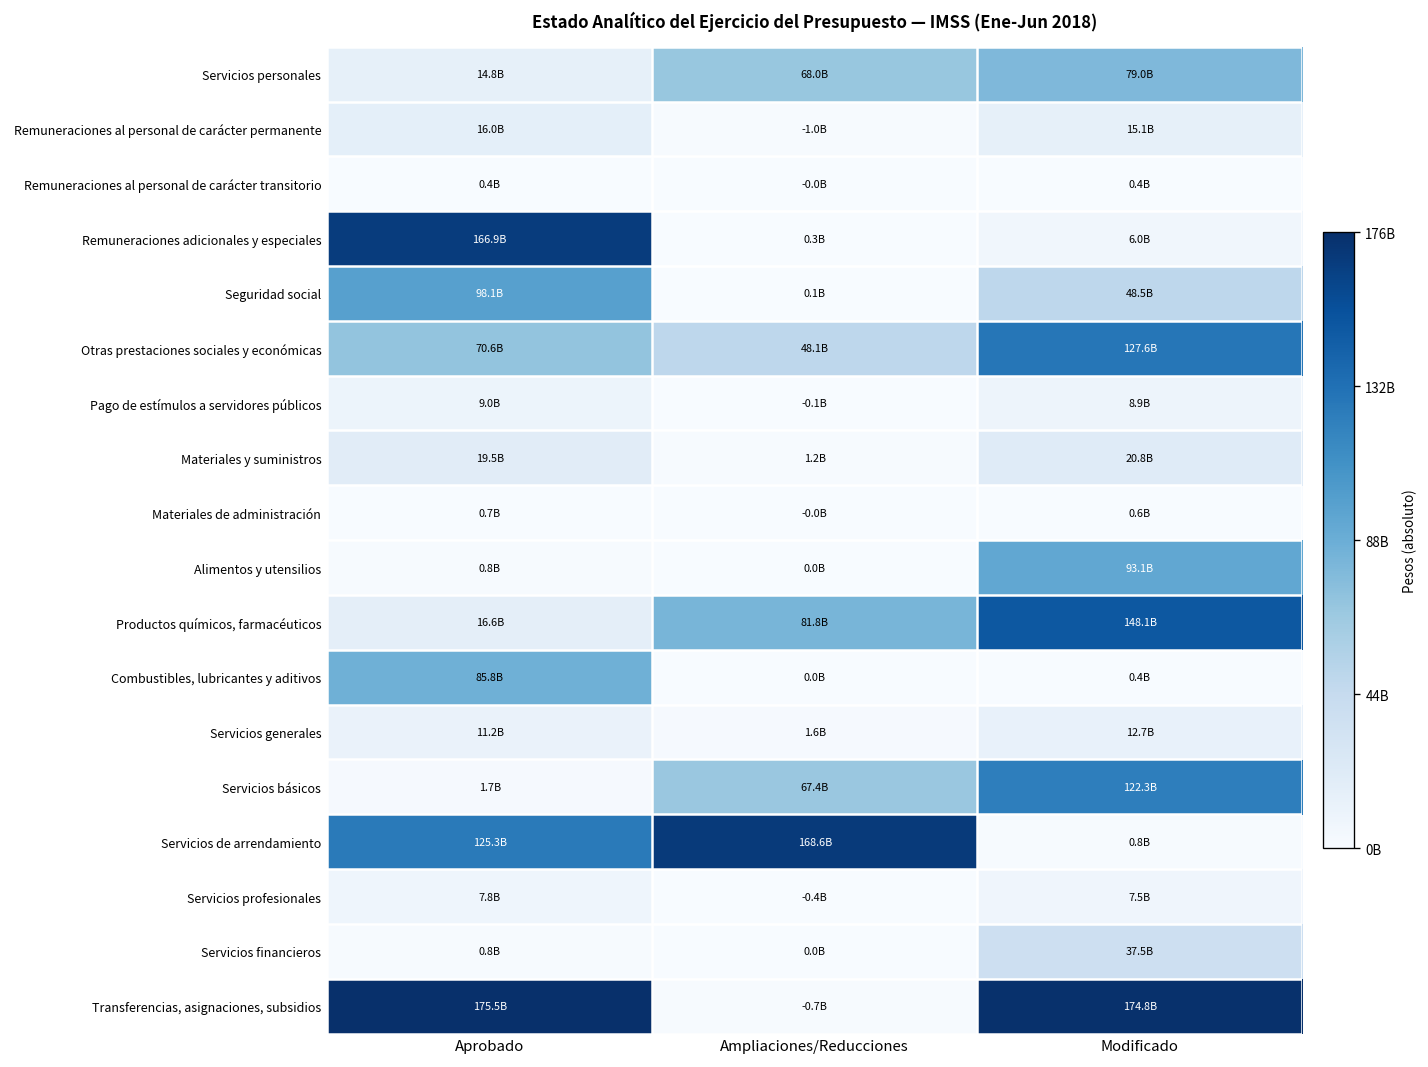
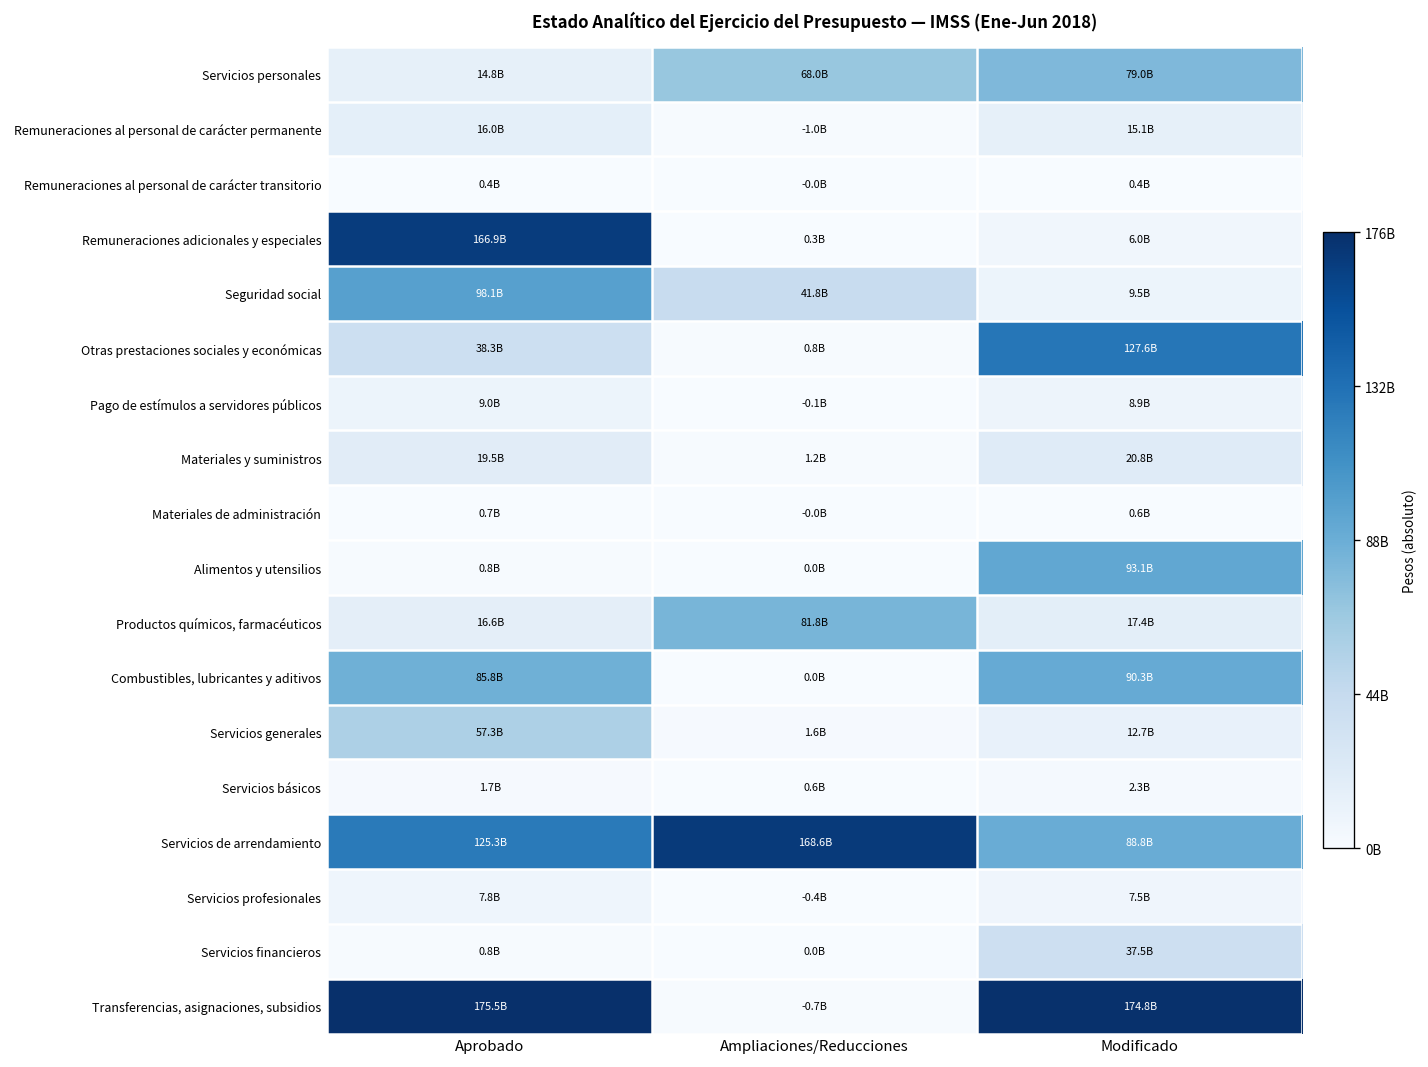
  {
    "Servicios personales": {
      "Aprobado": "14.8B",
      "Ampliaciones/Reducciones": "68.0B",
      "Modificado": "79.0B"
    },
    "Remuneraciones al personal de carácter permanente": {
      "Aprobado": "16.0B",
      "Ampliaciones/Reducciones": "-1.0B",
      "Modificado": "15.1B"
    },
    "Remuneraciones al personal de carácter transitorio": {
      "Aprobado": "0.4B",
      "Ampliaciones/Reducciones": "-0.0B",
      "Modificado": "0.4B"
    },
    "Remuneraciones adicionales y especiales": {
      "Aprobado": "166.9B",
      "Ampliaciones/Reducciones": "0.3B",
      "Modificado": "6.0B"
    },
    "Seguridad social": {
      "Aprobado": "98.1B",
-     "Ampliaciones/Reducciones": "0.1B",
-     "Modificado": "48.5B"
+     "Ampliaciones/Reducciones": "41.8B",
+     "Modificado": "9.5B"
    },
    "Otras prestaciones sociales y económicas": {
-     "Aprobado": "70.6B",
-     "Ampliaciones/Reducciones": "48.1B",
+     "Aprobado": "38.3B",
+     "Ampliaciones/Reducciones": "0.8B",
      "Modificado": "127.6B"
    },
    "Pago de estímulos a servidores públicos": {
      "Aprobado": "9.0B",
      "Ampliaciones/Reducciones": "-0.1B",
      "Modificado": "8.9B"
    },
    "Materiales y suministros": {
      "Aprobado": "19.5B",
      "Ampliaciones/Reducciones": "1.2B",
      "Modificado": "20.8B"
    },
    "Materiales de administración": {
      "Aprobado": "0.7B",
      "Ampliaciones/Reducciones": "-0.0B",
      "Modificado": "0.6B"
    },
    "Alimentos y utensilios": {
      "Aprobado": "0.8B",
      "Ampliaciones/Reducciones": "0.0B",
      "Modificado": "93.1B"
    },
    "Productos químicos, farmacéuticos": {
      "Aprobado": "16.6B",
      "Ampliaciones/Reducciones": "81.8B",
-     "Modificado": "148.1B"
+     "Modificado": "17.4B"
    },
    "Combustibles, lubricantes y aditivos": {
      "Aprobado": "85.8B",
      "Ampliaciones/Reducciones": "0.0B",
-     "Modificado": "0.4B"
+     "Modificado": "90.3B"
    },
    "Servicios generales": {
-     "Aprobado": "11.2B",
+     "Aprobado": "57.3B",
      "Ampliaciones/Reducciones": "1.6B",
      "Modificado": "12.7B"
    },
    "Servicios básicos": {
      "Aprobado": "1.7B",
-     "Ampliaciones/Reducciones": "67.4B",
-     "Modificado": "122.3B"
+     "Ampliaciones/Reducciones": "0.6B",
+     "Modificado": "2.3B"
    },
    "Servicios de arrendamiento": {
      "Aprobado": "125.3B",
      "Ampliaciones/Reducciones": "168.6B",
-     "Modificado": "0.8B"
+     "Modificado": "88.8B"
    },
    "Servicios profesionales": {
      "Aprobado": "7.8B",
      "Ampliaciones/Reducciones": "-0.4B",
      "Modificado": "7.5B"
    },
    "Servicios financieros": {
      "Aprobado": "0.8B",
      "Ampliaciones/Reducciones": "0.0B",
      "Modificado": "37.5B"
    },
    "Transferencias, asignaciones, subsidios": {
      "Aprobado": "175.5B",
      "Ampliaciones/Reducciones": "-0.7B",
      "Modificado": "174.8B"
    }
  }
